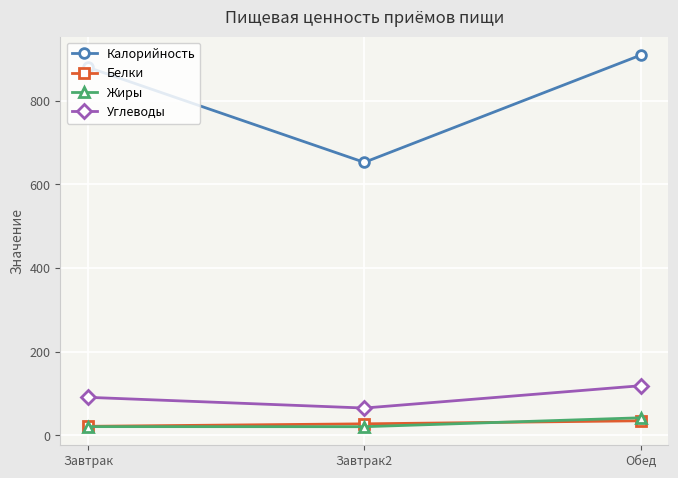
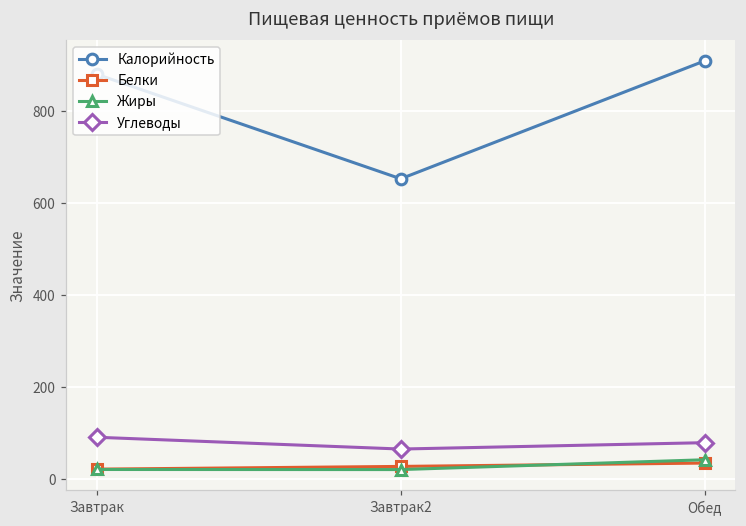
  {
    "Калорийность": {
      "Завтрак2": 650,
      "Обед": 910
    },
    "Белки": {
      "Завтрак2": 30,
      "Обед": 30
    },
    "Жиры": {
      "Завтрак2": 20,
      "Обед": 40
    },
    "Углеводы": {
      "Завтрак": 90,
      "Завтрак2": 70,
-     "Обед": 120
+     "Обед": 80
    }
  }
